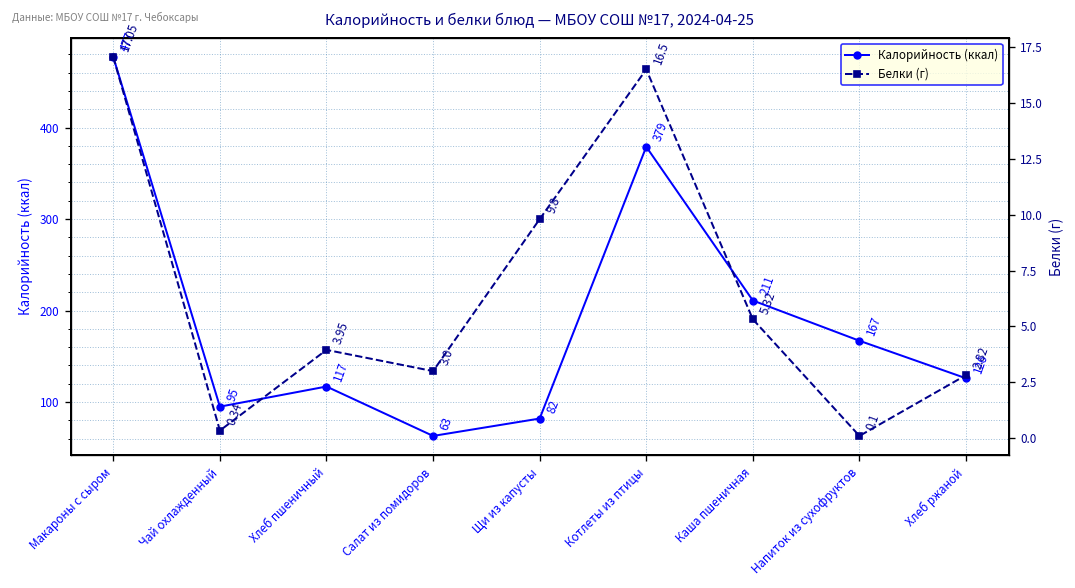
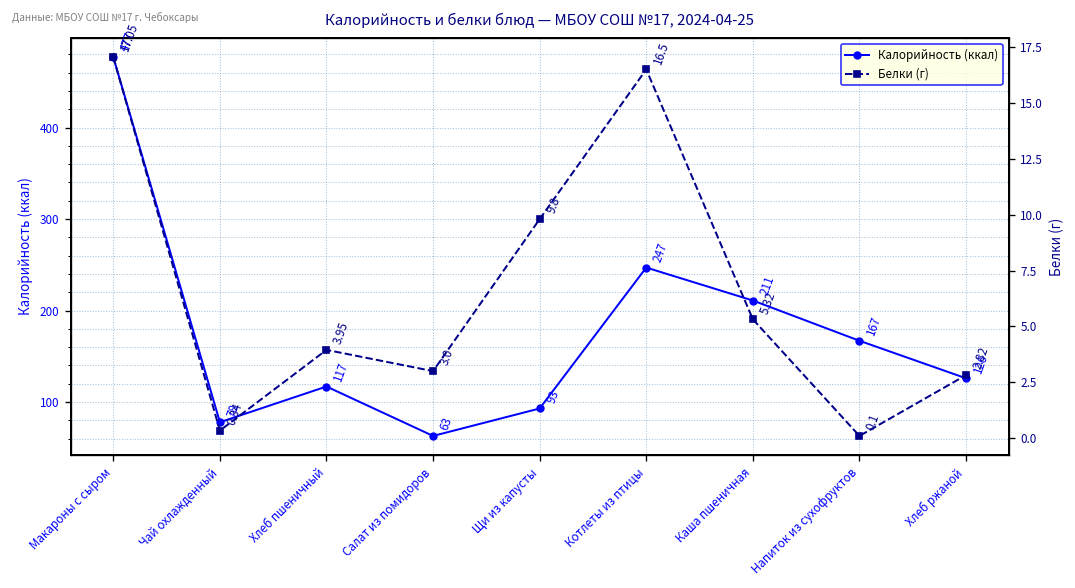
  {
    "Калорийность (ккал)": {
-     "Чай охлажденный": 95,
+     "Чай охлажденный": 78,
      "Хлеб пшеничный": 117,
      "Салат из помидоров": 63,
-     "Щи из капусты": 82,
-     "Котлеты из птицы": 379,
+     "Щи из капусты": 93,
+     "Котлеты из птицы": 247,
      "Напиток из сухофруктов": 167
    },
    "Белки (г)": {
      "Хлеб пшеничный": 3.95,
      "Салат из помидоров": 3.0,
      "Щи из капусты": 9.8,
      "Котлеты из птицы": 16.5,
      "Напиток из сухофруктов": 0.1
    }
  }
